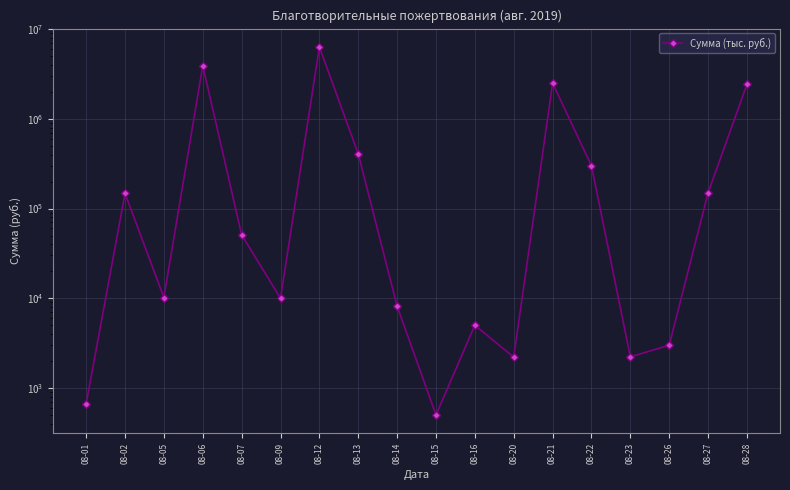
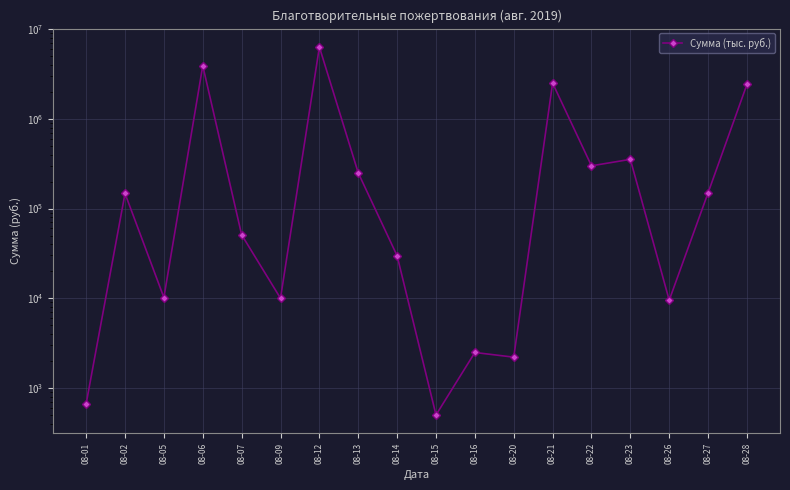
  {
    "08-01": 700,
    "08-02": 150000,
    "08-05": 10000,
    "08-06": 4000000,
    "08-07": 50000,
    "08-09": 10000,
    "08-12": 6000000,
-   "08-13": 400000,
-   "08-14": 8000,
+   "08-13": 250000,
+   "08-14": 30000,
    "08-15": 500,
-   "08-16": 5000,
+   "08-16": 2500,
    "08-20": 2200,
    "08-21": 2500000,
    "08-22": 300000,
-   "08-23": 2200,
-   "08-26": 3000,
+   "08-23": 350000,
+   "08-26": 10000,
    "08-27": 150000,
    "08-28": 2400000
  }
